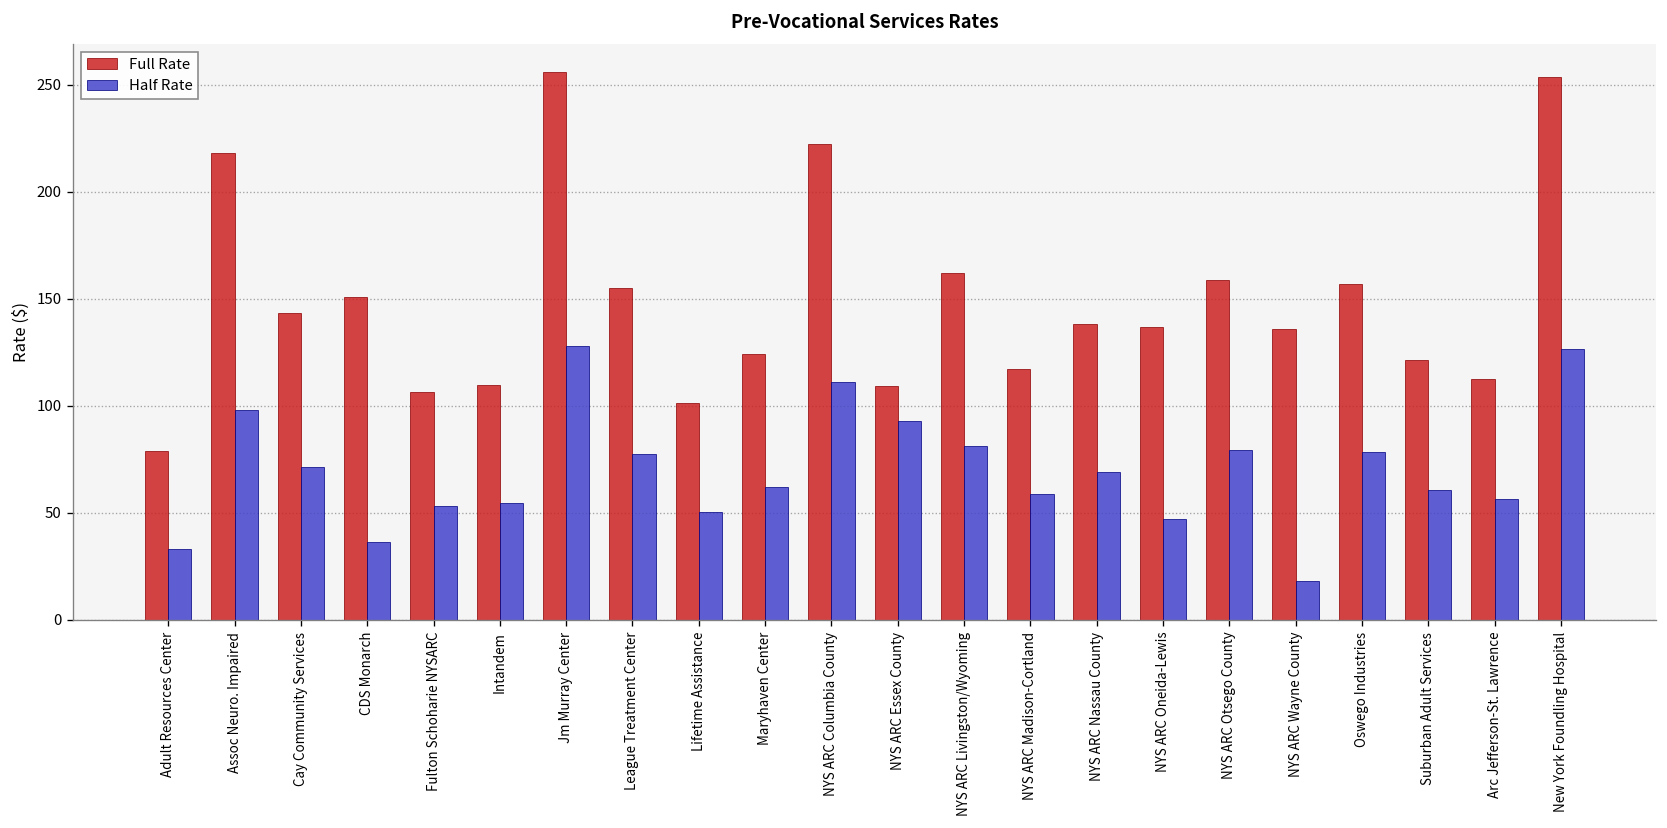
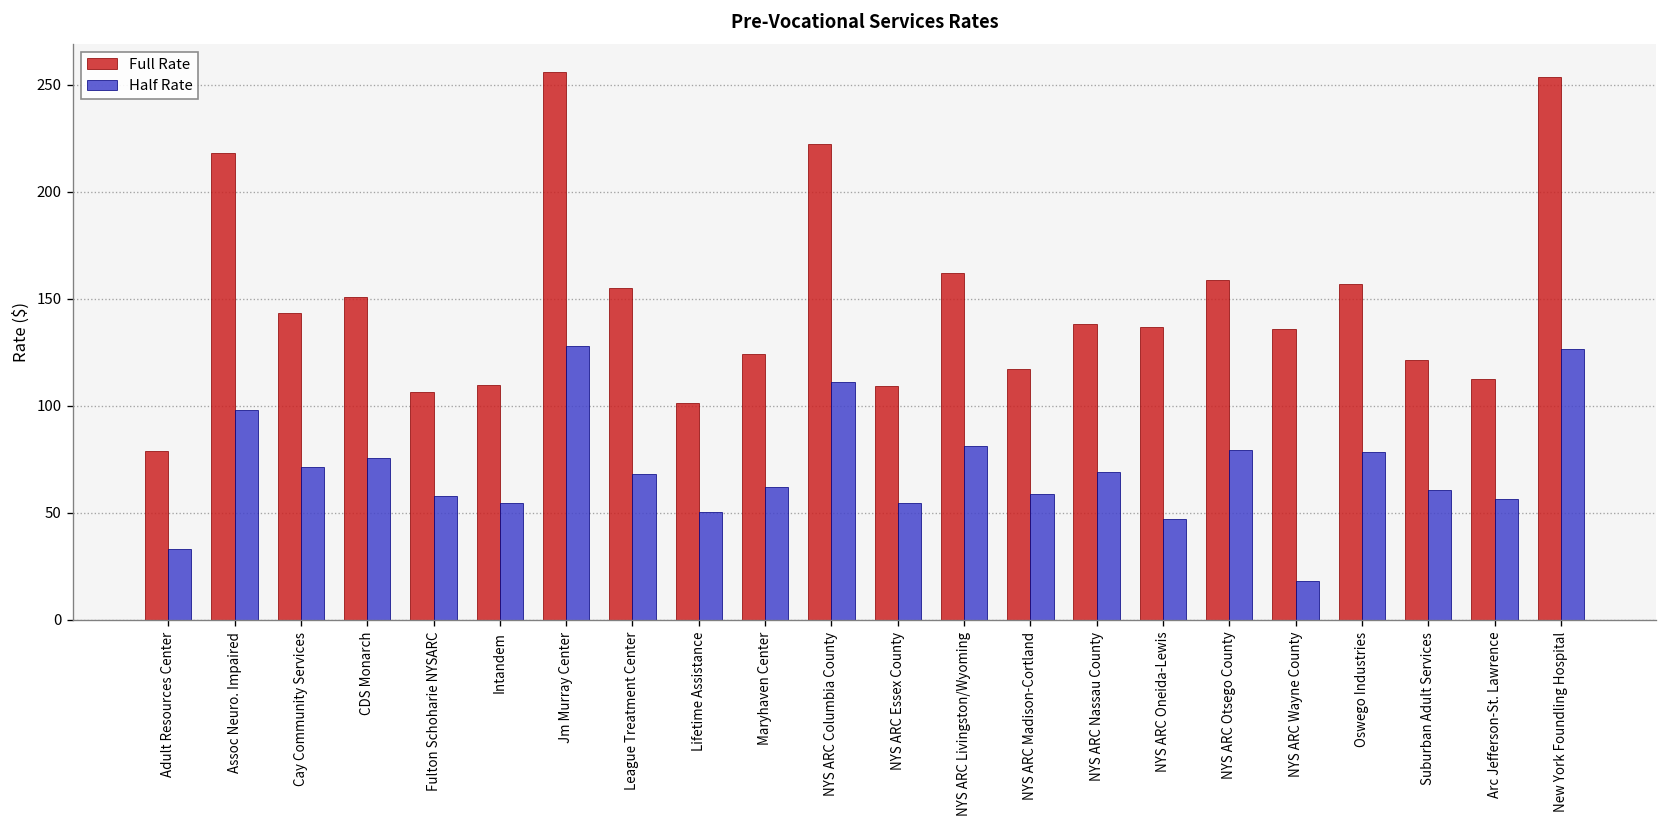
  {
    "Full Rate": {
      "Adult Resources Center": 79,
      "Assoc Neuro. Impaired": 218,
      "Cay Community Services": 143,
      "CDS Monarch": 151,
      "Fulton Schoharie NYSARC": 106,
      "Intandem": 110,
      "Jm Murray Center": 256,
      "League Treatment Center": 155,
      "Lifetime Assistance": 101,
      "Maryhaven Center": 124,
      "NYS ARC Columbia County": 222,
      "NYS ARC Essex County": 109,
      "NYS ARC Livingston/Wyoming": 162,
      "NYS ARC Madison-Cortland": 117,
      "NYS ARC Nassau County": 138,
      "NYS ARC Oneida-Lewis": 137,
      "NYS ARC Otsego County": 159,
      "NYS ARC Wayne County": 136,
      "Oswego Industries": 157,
      "Suburban Adult Services": 121,
      "Arc Jefferson-St. Lawrence": 113,
      "New York Foundling Hospital": 253
    },
    "Half Rate": {
      "Adult Resources Center": 33,
      "Assoc Neuro. Impaired": 98,
      "Cay Community Services": 72,
-     "CDS Monarch": 36,
-     "Fulton Schoharie NYSARC": 53,
+     "CDS Monarch": 75,
+     "Fulton Schoharie NYSARC": 58,
      "Intandem": 55,
      "Jm Murray Center": 128,
-     "League Treatment Center": 77,
+     "League Treatment Center": 68,
      "Lifetime Assistance": 51,
      "Maryhaven Center": 62,
      "NYS ARC Columbia County": 111,
-     "NYS ARC Essex County": 93,
+     "NYS ARC Essex County": 55,
      "NYS ARC Livingston/Wyoming": 81,
      "NYS ARC Madison-Cortland": 59,
      "NYS ARC Nassau County": 69,
      "NYS ARC Oneida-Lewis": 47,
      "NYS ARC Otsego County": 79,
      "NYS ARC Wayne County": 18,
      "Oswego Industries": 78,
      "Suburban Adult Services": 61,
      "Arc Jefferson-St. Lawrence": 56,
      "New York Foundling Hospital": 127
    }
  }
